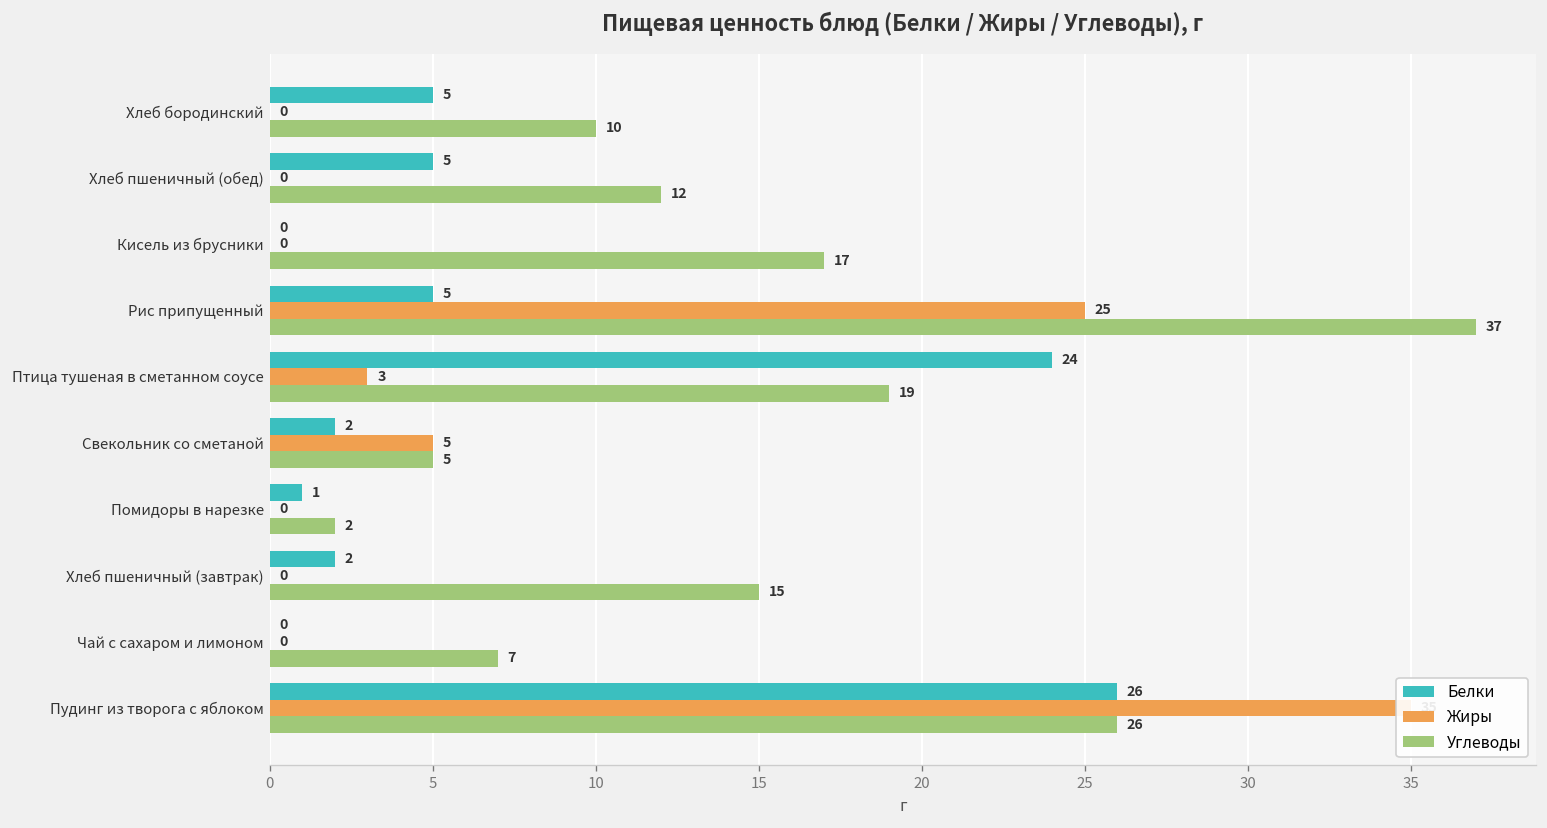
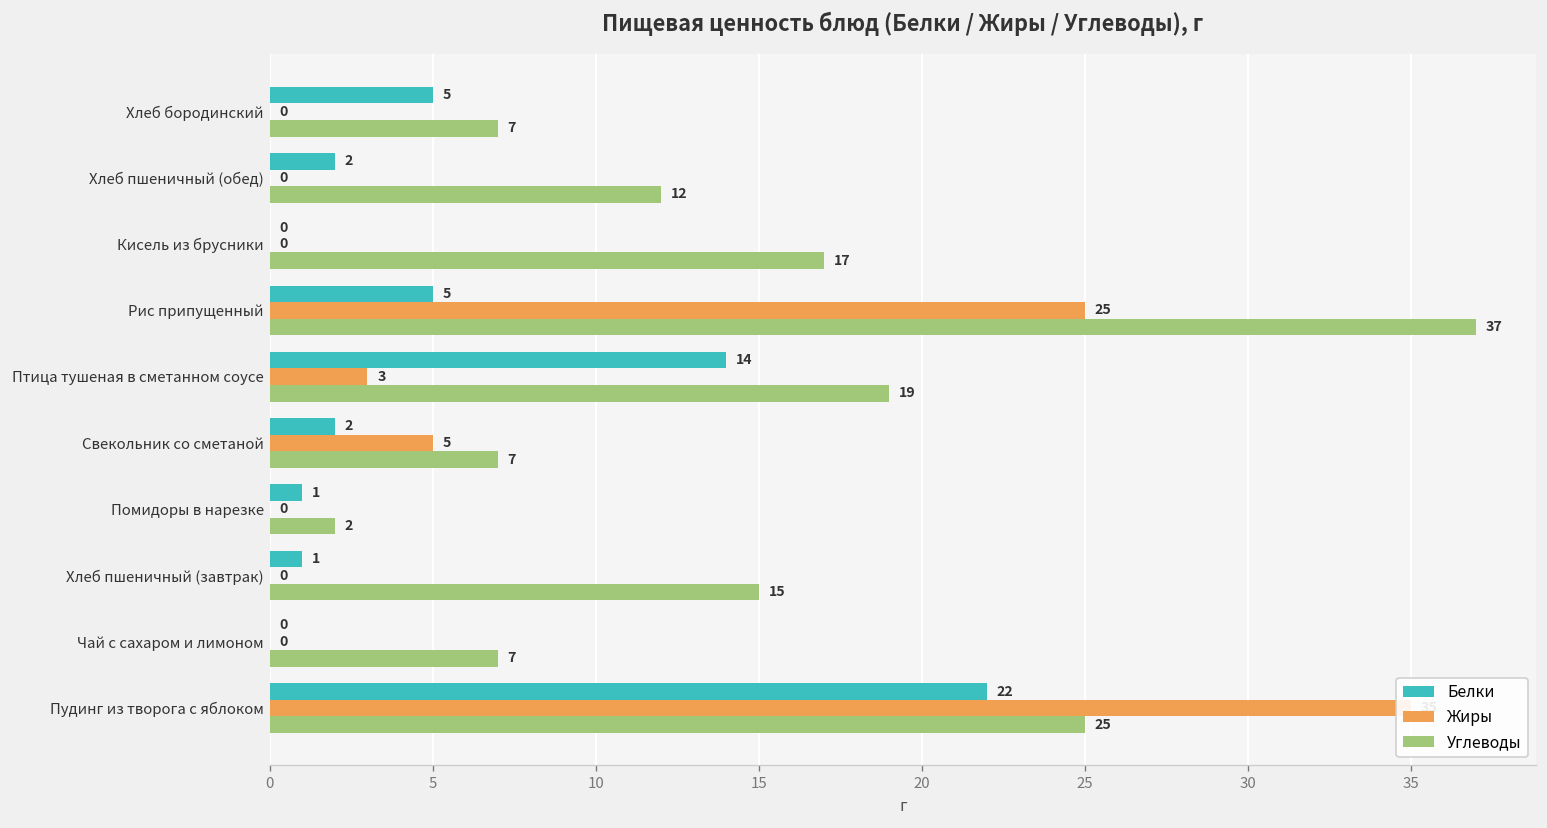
  {
    "Белки": {
      "Хлеб бородинский": 5,
-     "Хлеб пшеничный (обед)": 5,
+     "Хлеб пшеничный (обед)": 2,
      "Кисель из брусники": 0,
      "Рис припущенный": 5,
-     "Птица тушеная в сметанном соусе": 24,
+     "Птица тушеная в сметанном соусе": 14,
      "Свекольник со сметаной": 2,
      "Помидоры в нарезке": 1,
-     "Хлеб пшеничный (завтрак)": 2,
+     "Хлеб пшеничный (завтрак)": 1,
      "Чай с сахаром и лимоном": 0,
-     "Пудинг из творога с яблоком": 26
+     "Пудинг из творога с яблоком": 22
    },
    "Жиры": {
      "Хлеб бородинский": 0,
      "Хлеб пшеничный (обед)": 0,
      "Кисель из брусники": 0,
      "Рис припущенный": 25,
      "Птица тушеная в сметанном соусе": 3,
      "Свекольник со сметаной": 5,
      "Помидоры в нарезке": 0,
      "Хлеб пшеничный (завтрак)": 0,
      "Чай с сахаром и лимоном": 0
    },
    "Углеводы": {
-     "Хлеб бородинский": 10,
+     "Хлеб бородинский": 7,
      "Хлеб пшеничный (обед)": 12,
      "Кисель из брусники": 17,
      "Рис припущенный": 37,
      "Птица тушеная в сметанном соусе": 19,
-     "Свекольник со сметаной": 5,
+     "Свекольник со сметаной": 7,
      "Помидоры в нарезке": 2,
      "Хлеб пшеничный (завтрак)": 15,
      "Чай с сахаром и лимоном": 7,
-     "Пудинг из творога с яблоком": 26
+     "Пудинг из творога с яблоком": 25
    }
  }
